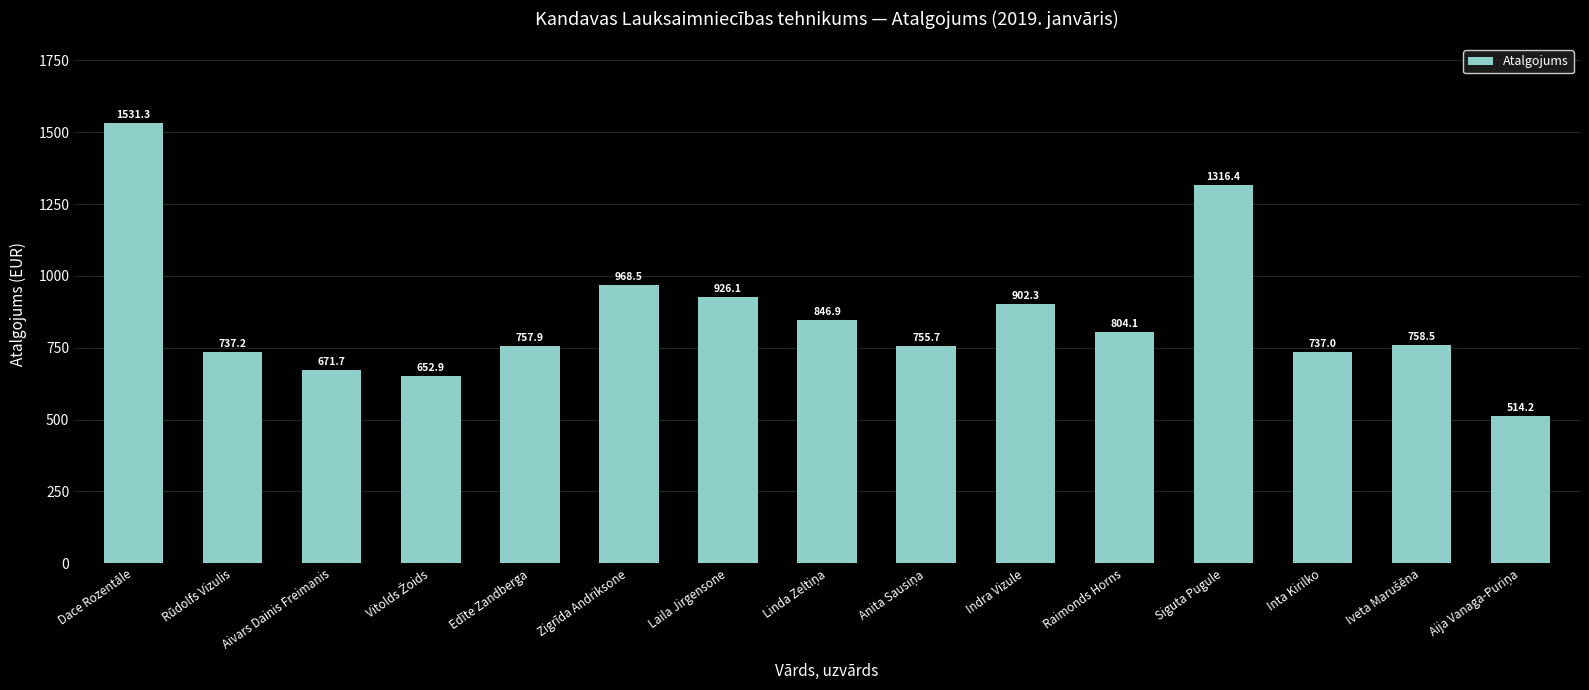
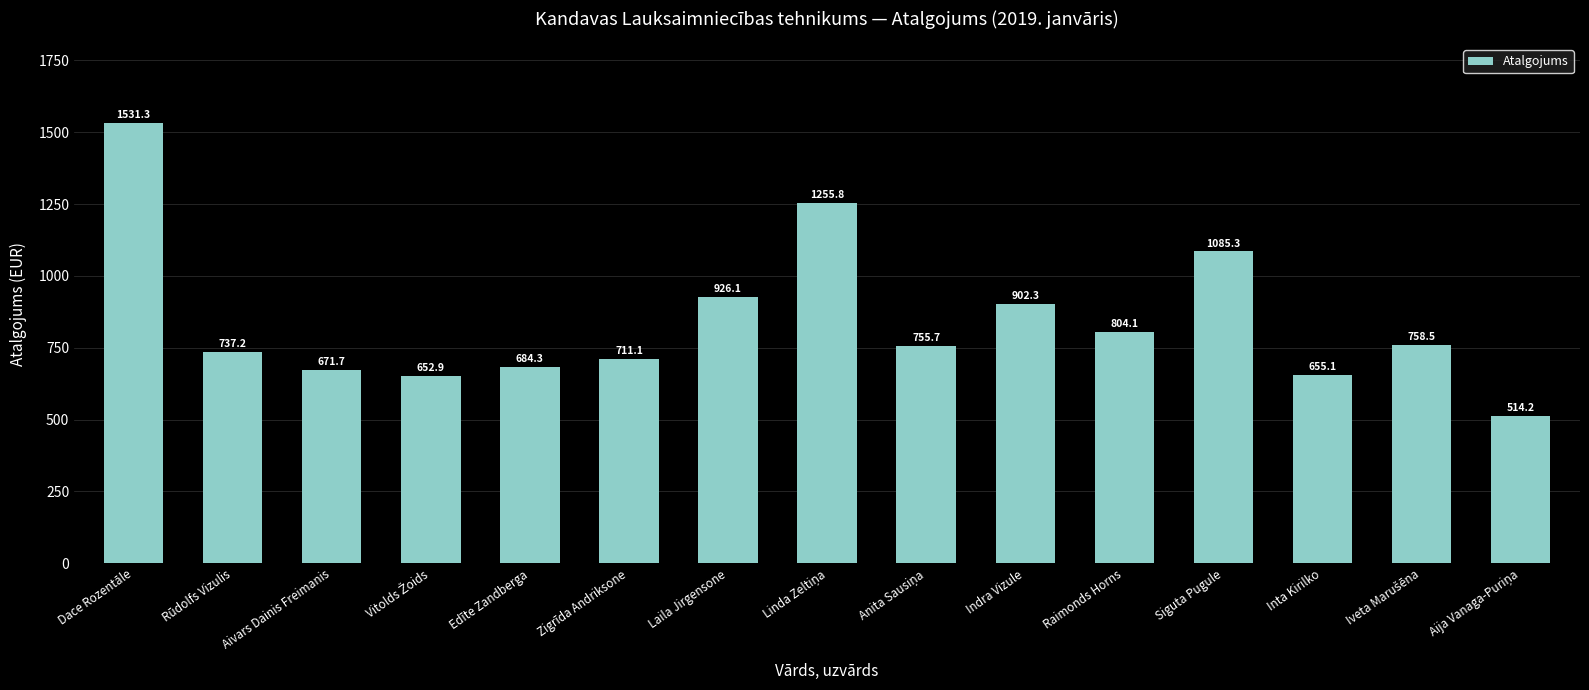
  {
    "Dace Rozentāle": 1531.3,
    "Rūdolfs Vizulis": 737.2,
    "Aivars Dainis Freimanis": 671.7,
    "Vitolds Žoids": 652.9,
-   "Edīte Zandberga": 757.9,
-   "Zigrīda Andriksone": 968.5,
+   "Edīte Zandberga": 684.3,
+   "Zigrīda Andriksone": 711.1,
    "Laila Jirgensone": 926.1,
-   "Linda Zeltiņa": 846.9,
+   "Linda Zeltiņa": 1255.8,
    "Anita Sausiņa": 755.7,
    "Indra Vizule": 902.3,
    "Raimonds Horns": 804.1,
-   "Siguta Pugule": 1316.4,
-   "Inta Kirilko": 737.0,
+   "Siguta Pugule": 1085.3,
+   "Inta Kirilko": 655.1,
    "Iveta Marušēna": 758.5,
    "Aija Vanaga-Puriņa": 514.2
  }
